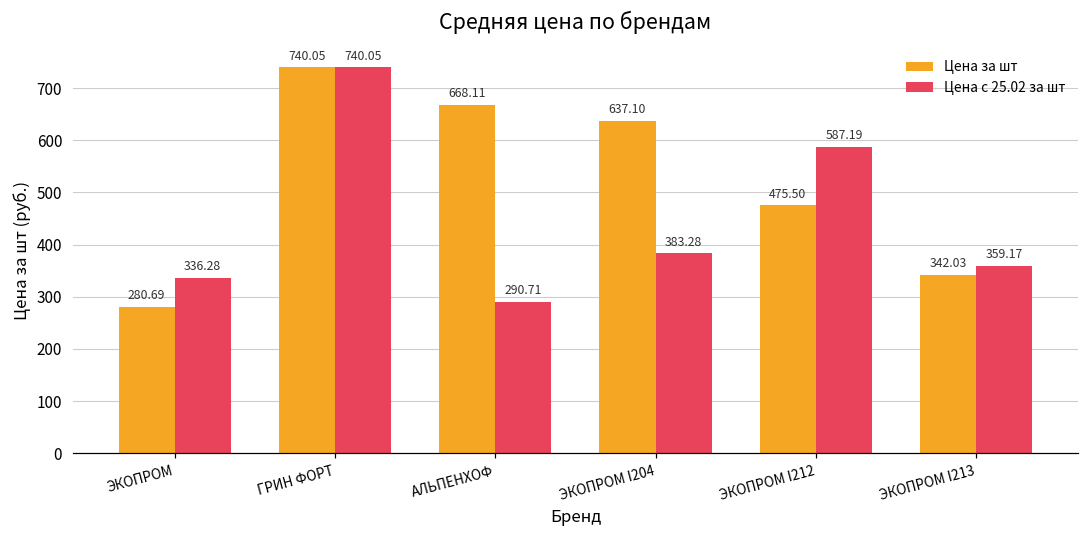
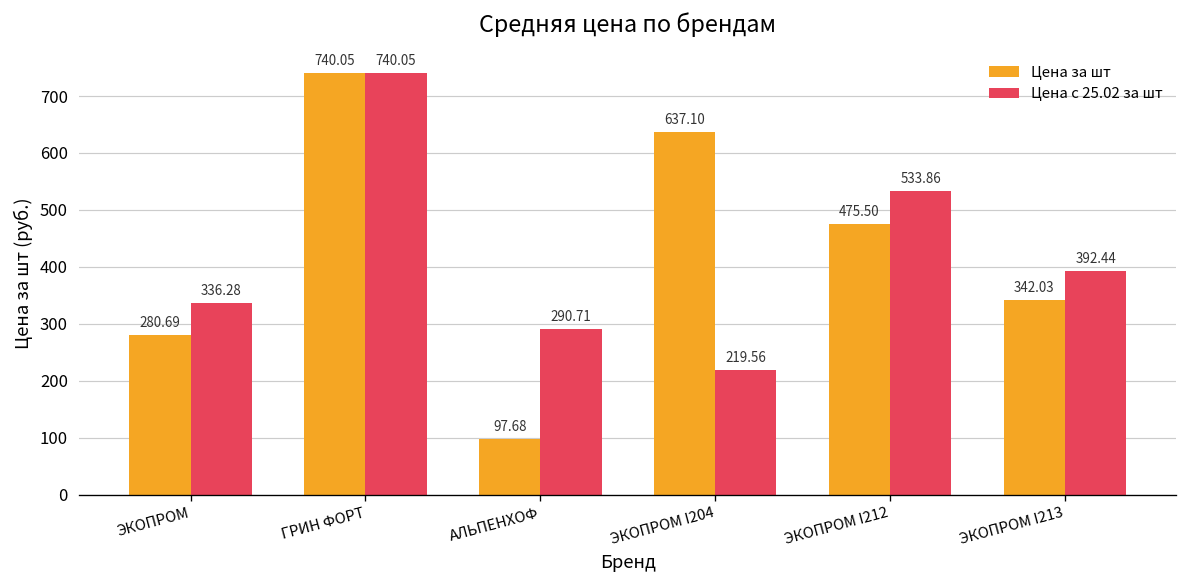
  {
    "Цена за шт": {
      "ЭКОПРОМ": 280.69,
      "ГРИН ФОРТ": 740.05,
-     "АЛЬПЕНХОФ": 668.11,
+     "АЛЬПЕНХОФ": 97.68,
      "ЭКОПРОМ I204": 637.10,
      "ЭКОПРОМ I212": 475.50,
      "ЭКОПРОМ I213": 342.03
    },
    "Цена с 25.02 за шт": {
      "ЭКОПРОМ": 336.28,
      "ГРИН ФОРТ": 740.05,
      "АЛЬПЕНХОФ": 290.71,
-     "ЭКОПРОМ I204": 383.28,
-     "ЭКОПРОМ I212": 587.19,
-     "ЭКОПРОМ I213": 359.17
+     "ЭКОПРОМ I204": 219.56,
+     "ЭКОПРОМ I212": 533.86,
+     "ЭКОПРОМ I213": 392.44
    }
  }
